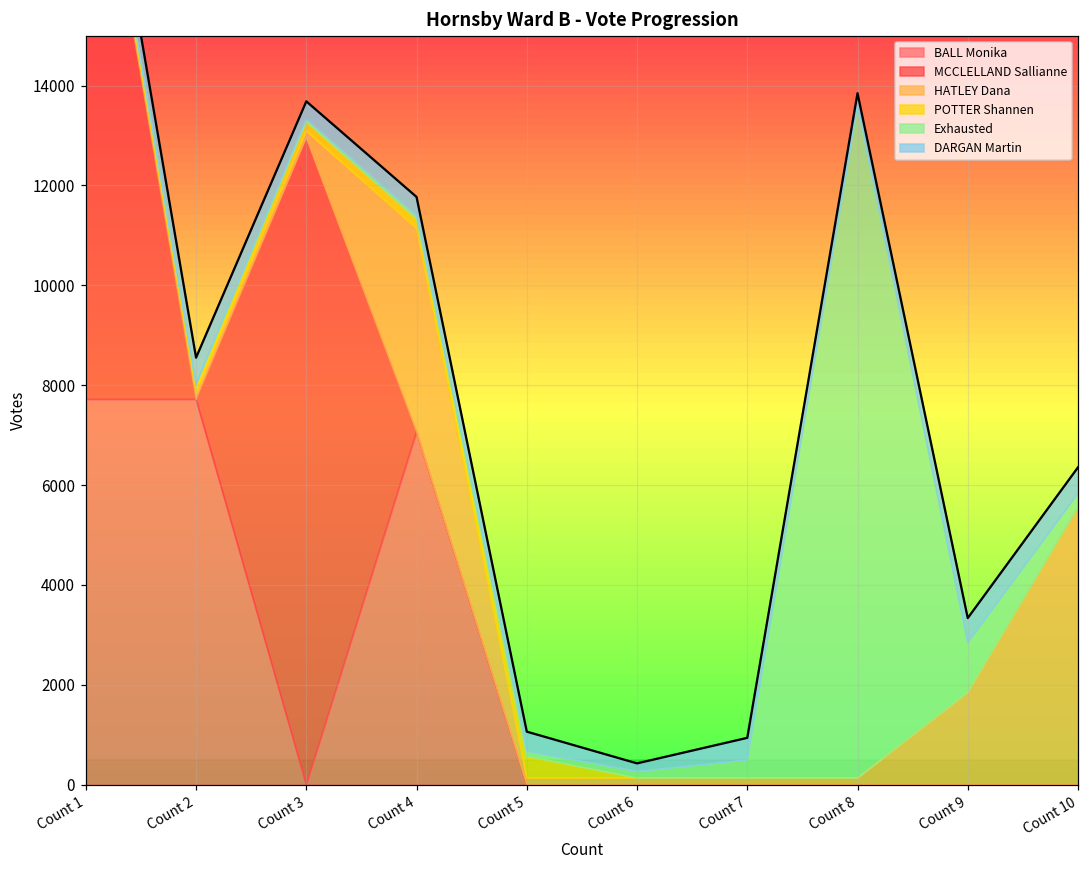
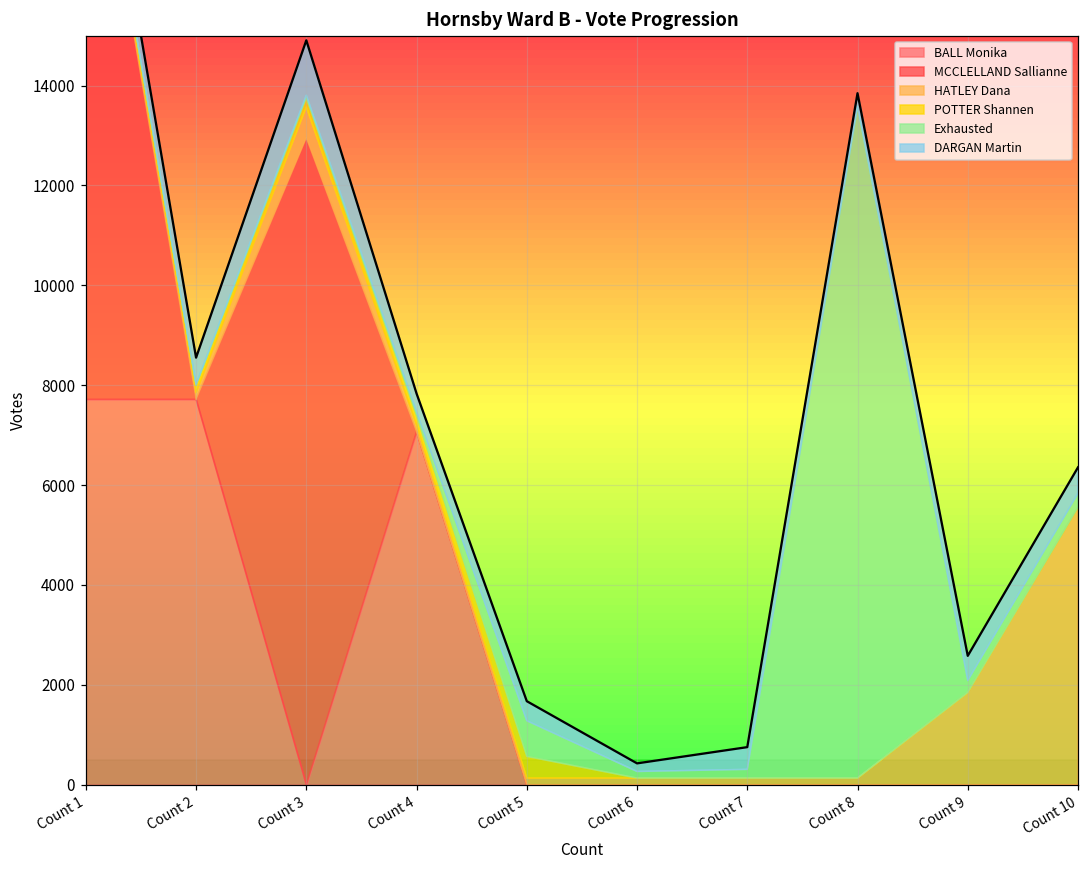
  {
    "HATLEY Dana": {
      "Count 2": 100,
-     "Count 3": 100,
-     "Count 4": 4100,
+     "Count 3": 600,
+     "Count 4": 100,
      "Count 5": 100
    },
    "POTTER Shannen": {
      "Count 4": 200,
      "Count 5": 400
    },
    "Exhausted": {
      "Count 4": 100,
-     "Count 5": 100,
+     "Count 5": 700,
      "Count 6": 100,
-     "Count 7": 400,
+     "Count 7": 200,
      "Count 8": 13500,
-     "Count 9": 1000,
+     "Count 9": 200,
      "Count 10": 300
    },
    "DARGAN Martin": {
      "Count 2": 500,
-     "Count 3": 400,
+     "Count 3": 1100,
      "Count 4": 400,
      "Count 5": 400,
      "Count 6": 200,
      "Count 7": 400,
      "Count 8": 300,
      "Count 9": 500,
      "Count 10": 500
    }
  }
